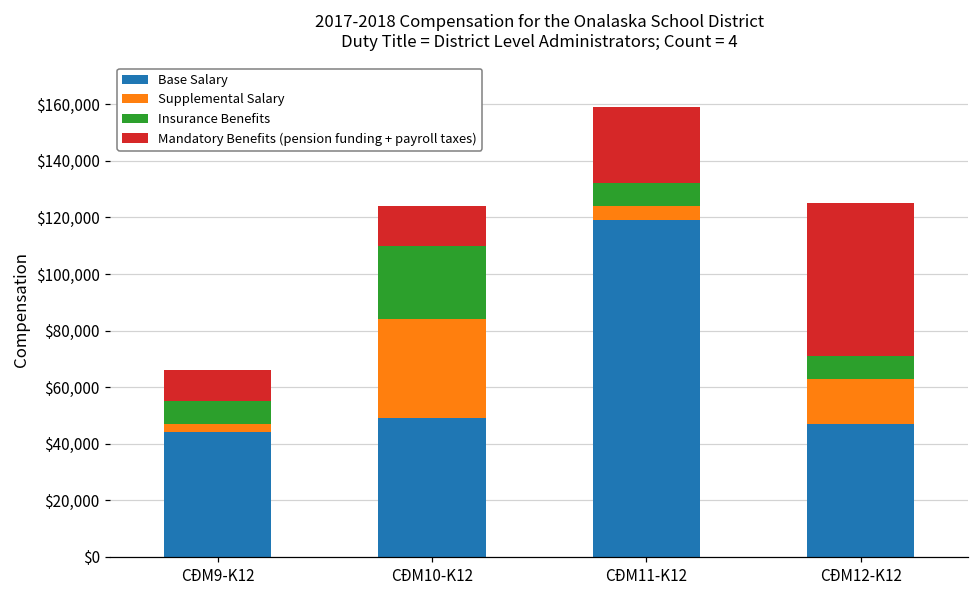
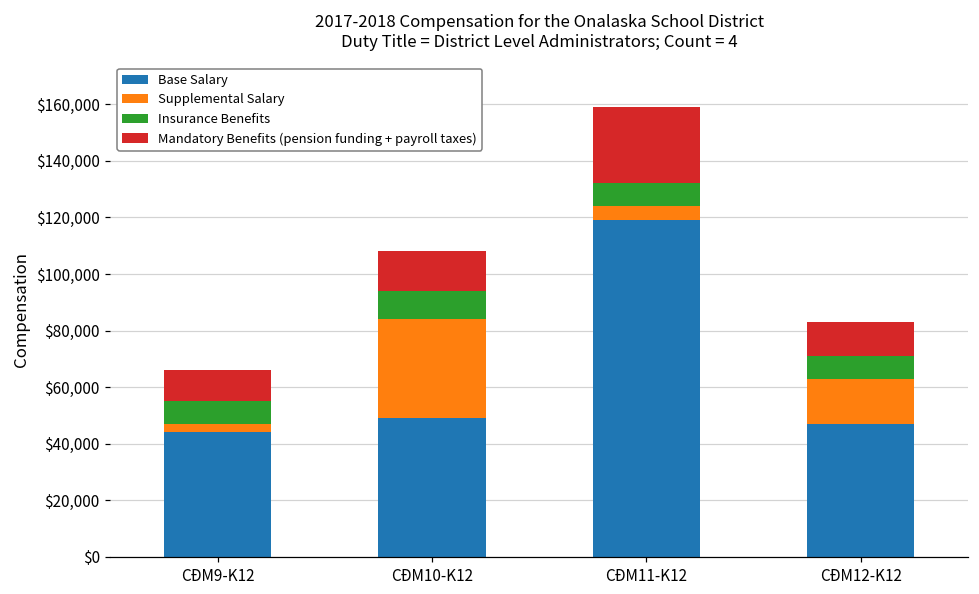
  {
    "Base Salary": {
      "CĐM9-K12": "$44,000",
      "CĐM10-K12": "$49,000",
      "CĐM11-K12": "$119,000",
      "CĐM12-K12": "$47,000"
    },
    "Supplemental Salary": {
      "CĐM9-K12": "$3,000",
      "CĐM10-K12": "$35,000",
      "CĐM11-K12": "$5,000",
      "CĐM12-K12": "$16,000"
    },
    "Insurance Benefits": {
      "CĐM9-K12": "$8,000",
-     "CĐM10-K12": "$26,000",
+     "CĐM10-K12": "$10,000",
      "CĐM11-K12": "$8,000",
      "CĐM12-K12": "$8,000"
    },
    "Mandatory Benefits (pension funding + payroll taxes)": {
      "CĐM9-K12": "$11,000",
      "CĐM10-K12": "$14,000",
      "CĐM11-K12": "$27,000",
-     "CĐM12-K12": "$54,000"
+     "CĐM12-K12": "$12,000"
    }
  }
